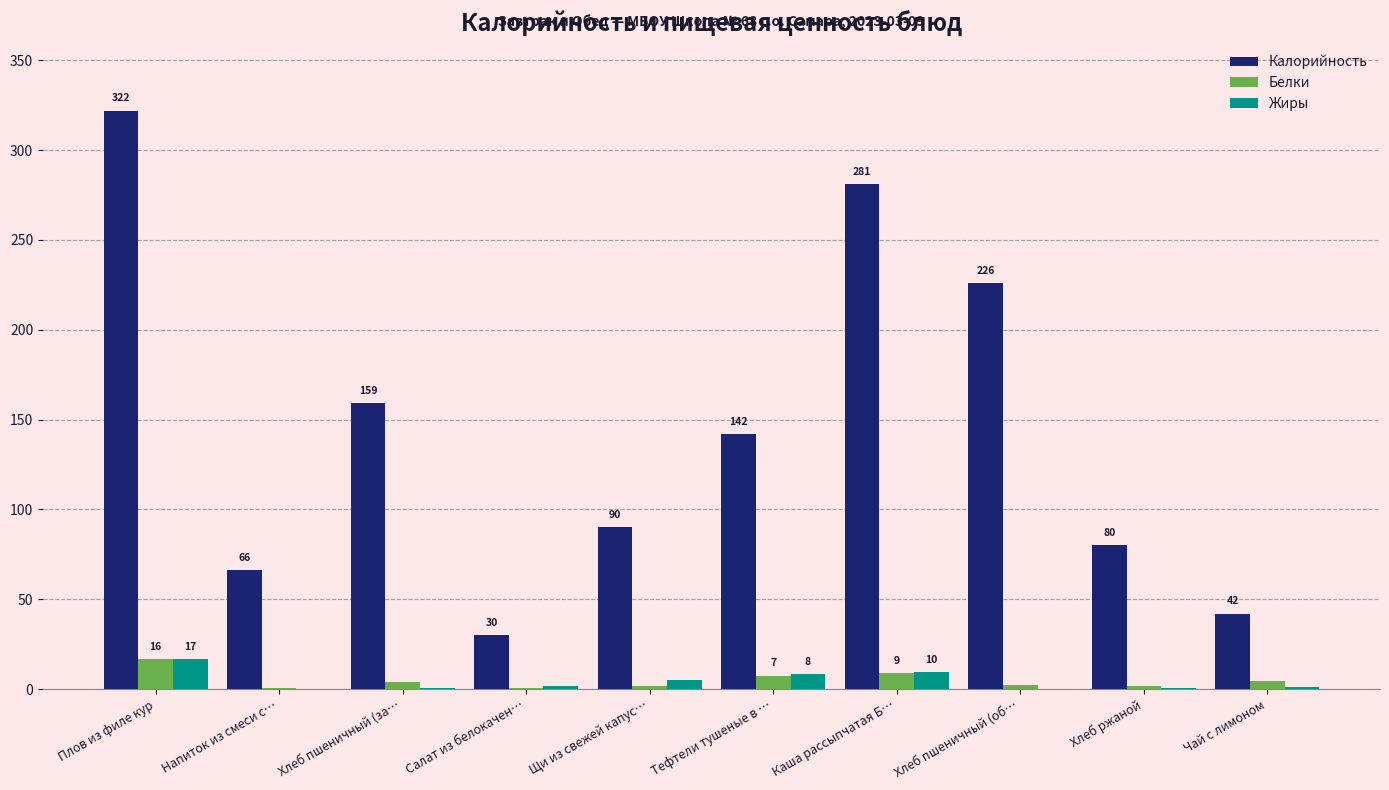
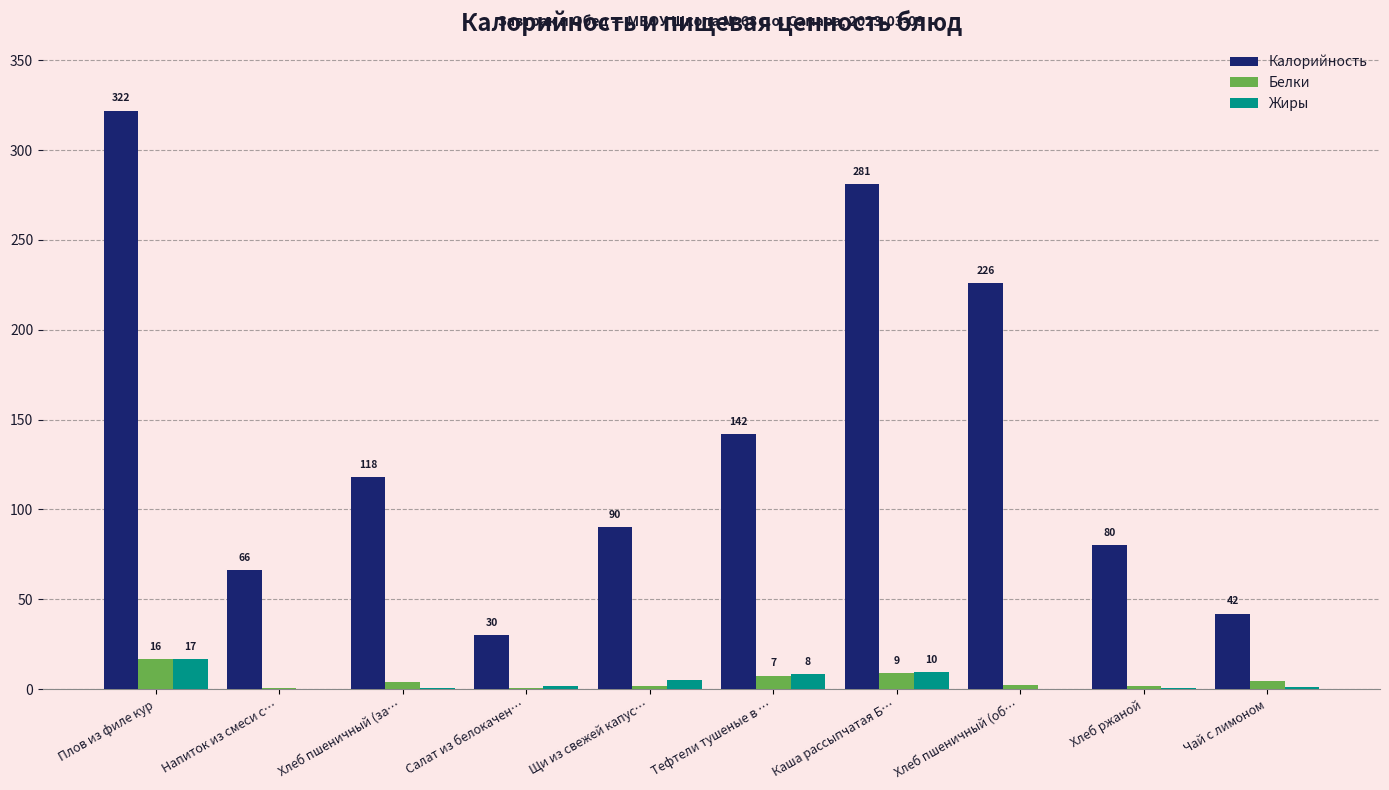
  {
    "Калорийность": {
      "Плов из филе кур": 322,
      "Напиток из смеси с…": 66,
-     "Хлеб пшеничный (за…": 159,
+     "Хлеб пшеничный (за…": 118,
      "Салат из белокачен…": 30,
      "Щи из свежей капус…": 90,
      "Тефтели тушеные в …": 142,
      "Каша рассыпчатая Б…": 281,
      "Хлеб пшеничный (об…": 226,
      "Хлеб ржаной": 80,
      "Чай с лимоном": 42
    },
    "Белки": {
      "Плов из филе кур": 16,
      "Тефтели тушеные в …": 7,
      "Каша рассыпчатая Б…": 9
    },
    "Жиры": {
      "Плов из филе кур": 17,
      "Тефтели тушеные в …": 8,
      "Каша рассыпчатая Б…": 10
    }
  }
